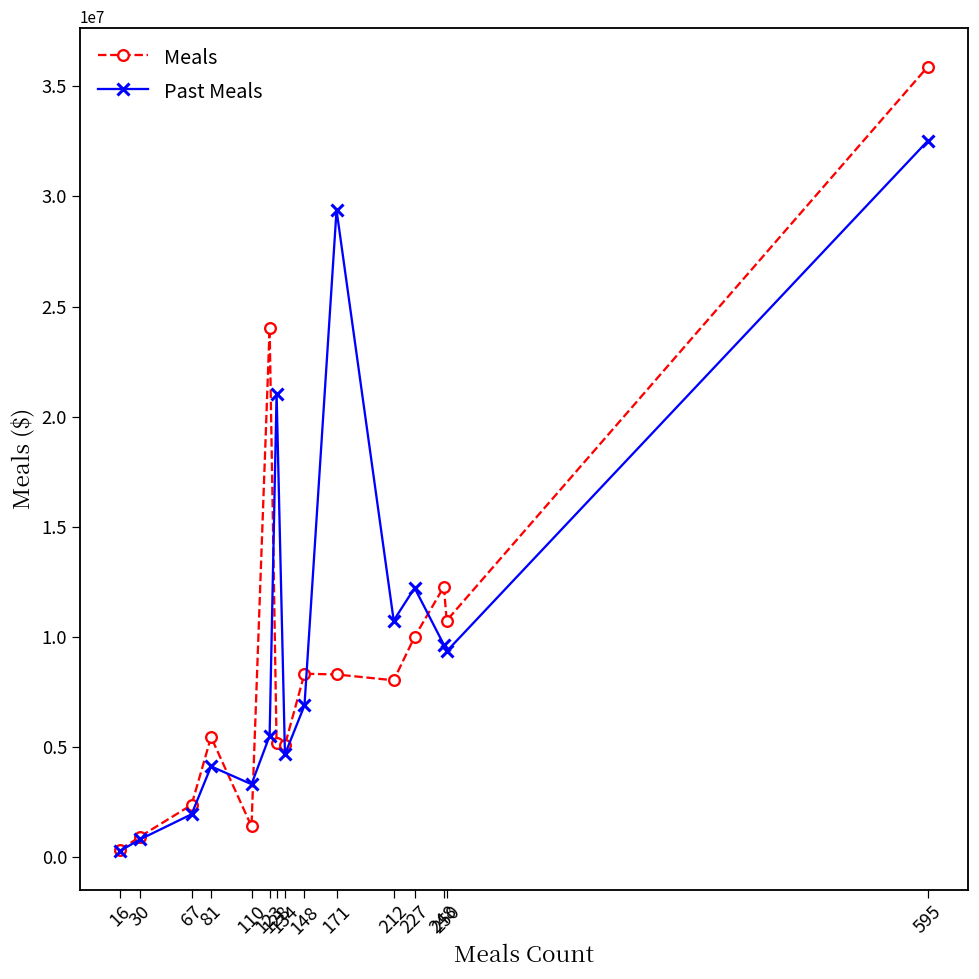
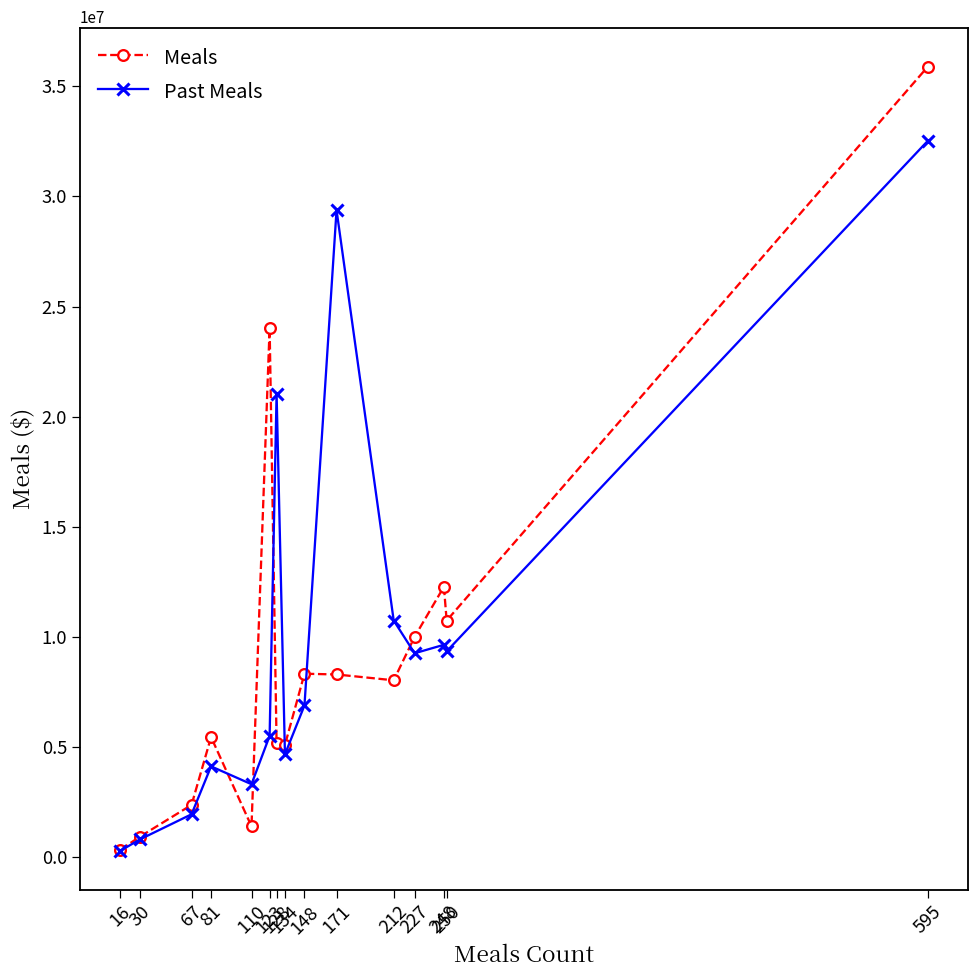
  {
    "Meals": {
      "67": 2400000,
      "81": 5500000,
      "110": 1400000,
      "123": 24000000,
      "128": 5200000,
      "134": 5100000,
      "148": 8300000,
      "171": 8300000,
      "212": 8000000,
      "227": 10000000,
      "248": 12300000,
      "250": 10700000,
      "595": 35900000
    },
    "Past Meals": {
      "67": 1900000,
      "81": 4100000,
      "110": 3300000,
      "123": 5500000,
      "128": 21000000,
      "134": 4700000,
      "148": 6900000,
      "171": 29400000,
      "212": 10700000,
-     "227": 12200000,
+     "227": 9300000,
      "248": 9600000,
      "250": 9300000,
      "595": 32500000
    }
  }
